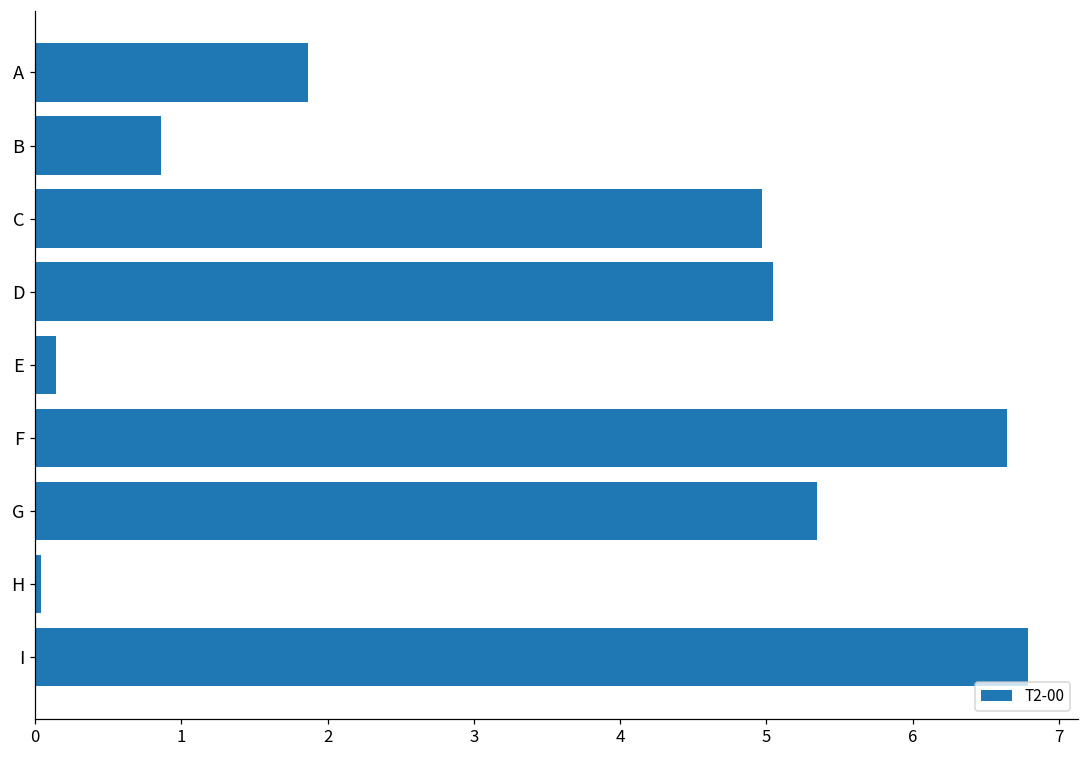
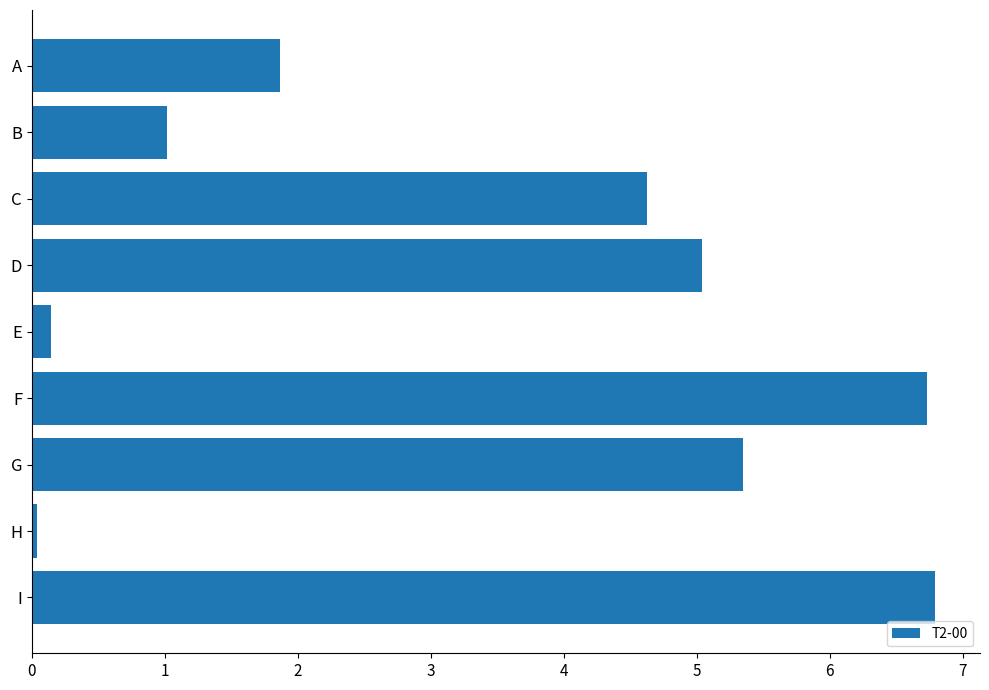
  {
    "A": 1.87,
-   "B": 0.86,
-   "C": 4.97,
+   "B": 1.02,
+   "C": 4.62,
    "D": 5.04,
    "E": 0.14,
-   "F": 6.64,
+   "F": 6.73,
    "G": 5.35,
    "H": 0.04,
    "I": 6.79
  }
